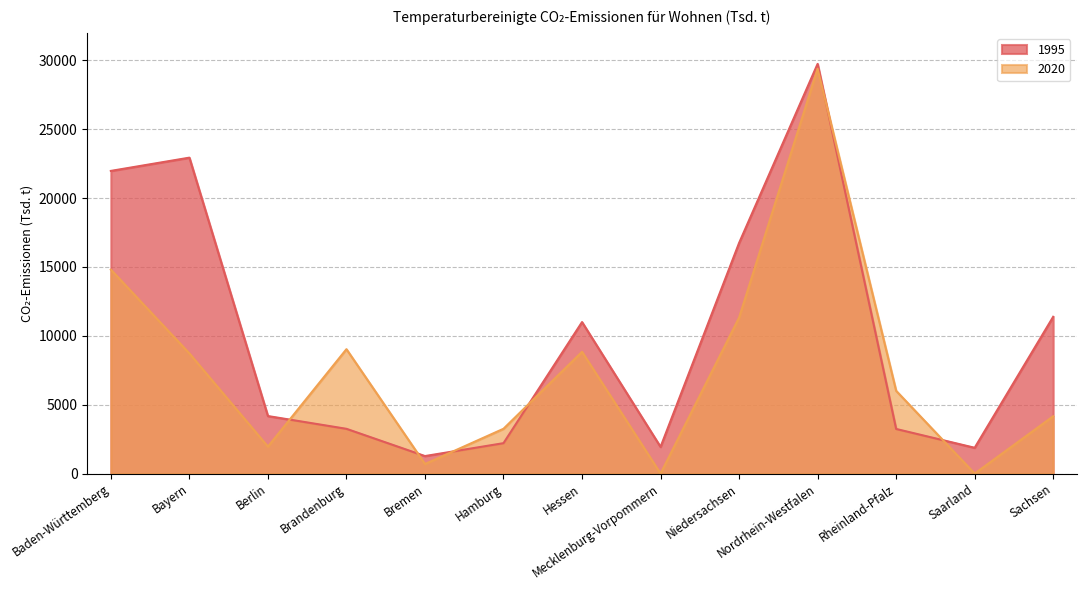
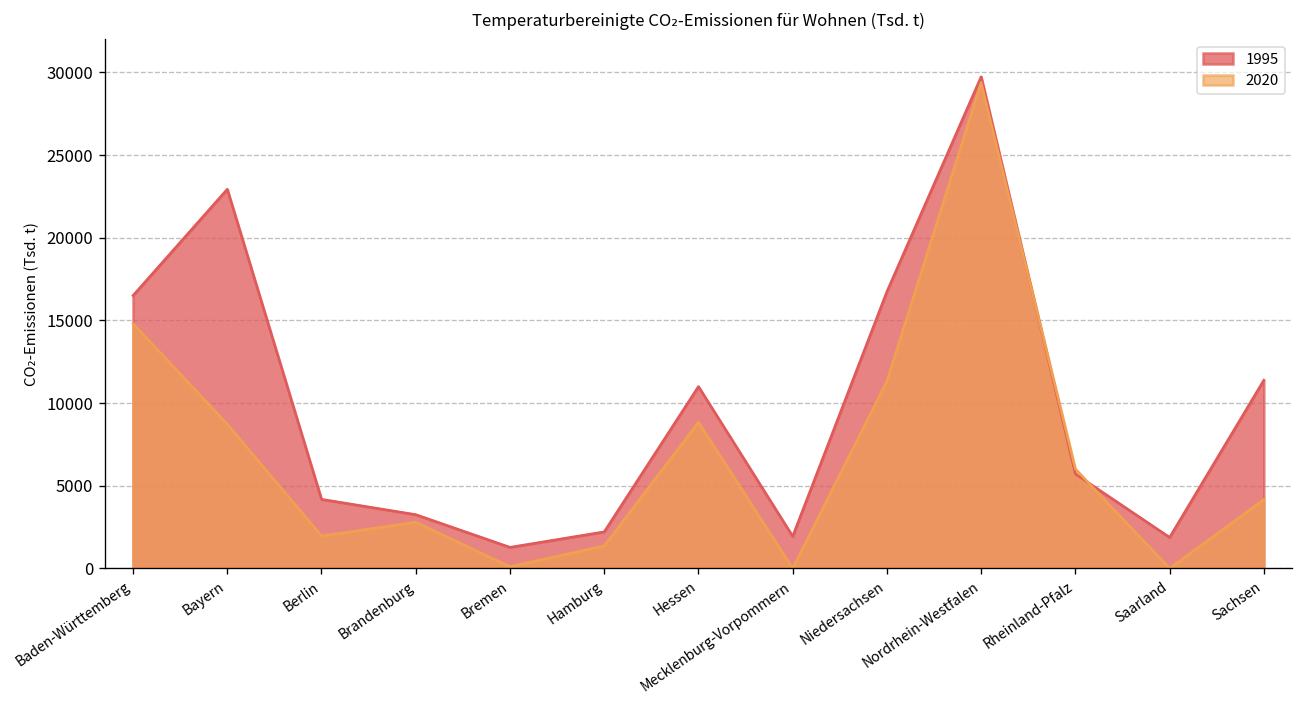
  {
    "1995": {
-     "Baden-Württemberg": 22000,
+     "Baden-Württemberg": 16500,
      "Bayern": 22900,
      "Berlin": 4200,
      "Brandenburg": 3300,
      "Bremen": 1300,
      "Hamburg": 2200,
      "Hessen": 11000,
      "Mecklenburg-Vorpommern": 1900,
      "Niedersachsen": 16700,
      "Nordrhein-Westfalen": 29700,
-     "Rheinland-Pfalz": 3200,
+     "Rheinland-Pfalz": 5700,
      "Saarland": 1900,
      "Sachsen": 11400
    },
    "2020": {
      "Baden-Württemberg": 14800,
      "Bayern": 8700,
      "Berlin": 2000,
-     "Brandenburg": 9000,
-     "Bremen": 700,
-     "Hamburg": 3300,
+     "Brandenburg": 2800,
+     "Bremen": 100,
+     "Hamburg": 1400,
      "Hessen": 8800,
      "Mecklenburg-Vorpommern": 0,
      "Niedersachsen": 11300,
      "Nordrhein-Westfalen": 29400,
      "Rheinland-Pfalz": 6000,
      "Saarland": 0,
      "Sachsen": 4200
    }
  }
